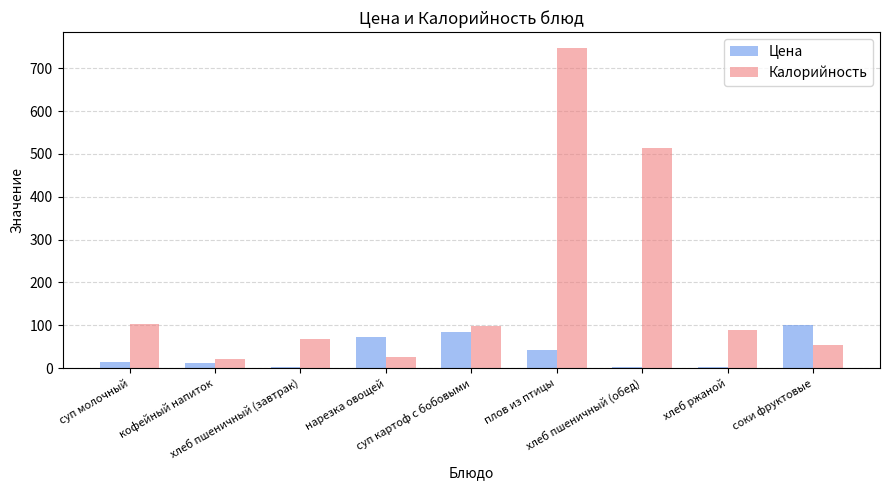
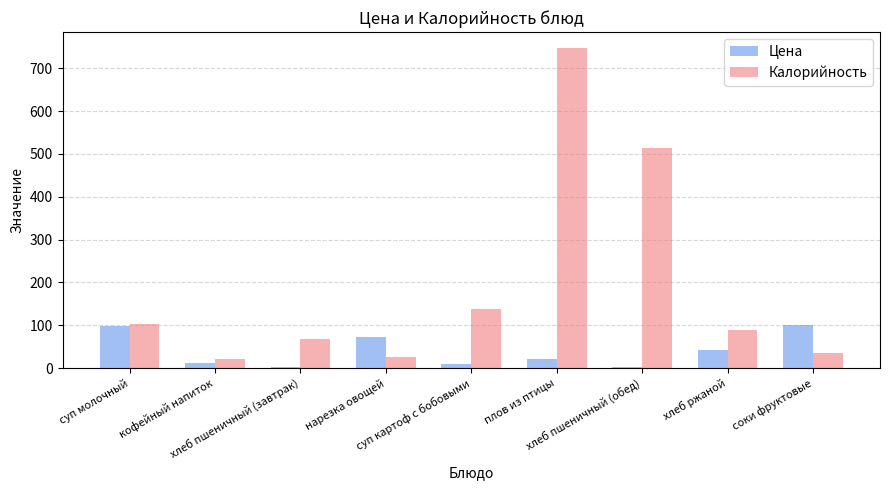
  {
    "Цена": {
-     "суп молочный": 10,
+     "суп молочный": 100,
      "кофейный напиток": 10,
      "нарезка овощей": 70,
-     "суп картоф с бобовыми": 80,
-     "плов из птицы": 40,
-     "хлеб ржаной": 0,
+     "суп картоф с бобовыми": 10,
+     "плов из птицы": 20,
+     "хлеб ржаной": 40,
      "соки фруктовые": 100
    },
    "Калорийность": {
      "суп молочный": 100,
      "кофейный напиток": 20,
      "хлеб пшеничный (завтрак)": 70,
      "нарезка овощей": 30,
-     "суп картоф с бобовыми": 100,
+     "суп картоф с бобовыми": 140,
      "плов из птицы": 750,
      "хлеб пшеничный (обед)": 510,
      "хлеб ржаной": 90,
-     "соки фруктовые": 60
+     "соки фруктовые": 40
    }
  }
